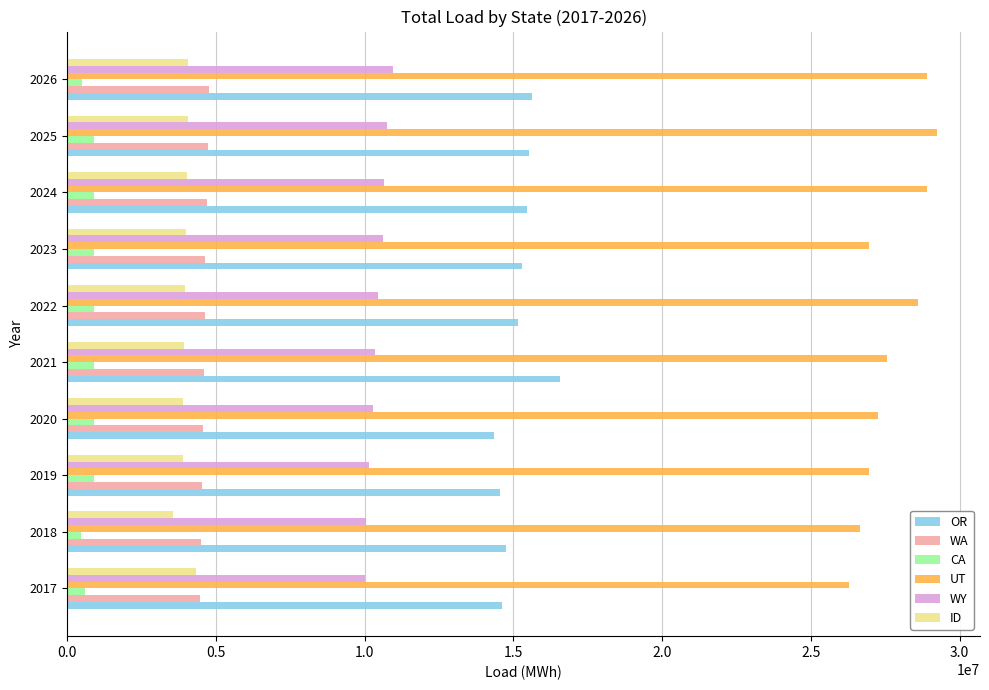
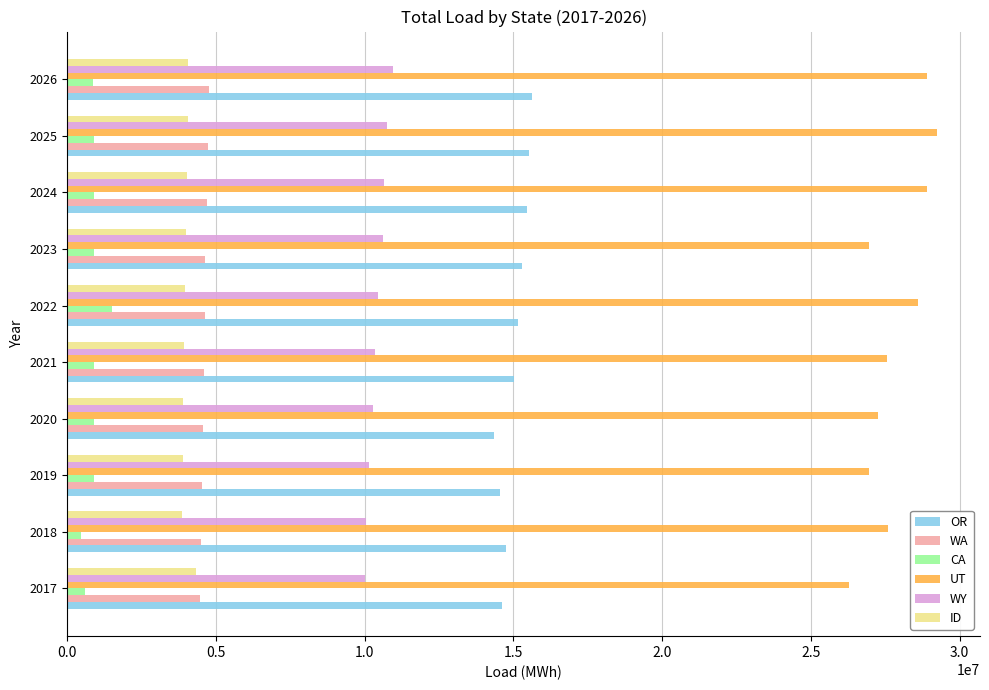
  {
    "OR": {
      "2026": 15600000,
      "2025": 15500000,
      "2024": 15400000,
      "2023": 15300000,
      "2022": 15100000,
-     "2021": 16600000,
+     "2021": 15000000,
      "2020": 14400000,
      "2019": 14500000,
      "2018": 14700000,
      "2017": 14600000
    },
    "CA": {
-     "2026": 500000,
+     "2026": 900000,
      "2025": 900000,
      "2024": 900000,
      "2023": 900000,
-     "2022": 900000,
+     "2022": 1500000,
      "2021": 900000,
      "2020": 900000,
      "2019": 900000,
      "2018": 500000,
      "2017": 600000
    },
    "UT": {
      "2026": 28900000,
      "2025": 29200000,
      "2024": 28900000,
      "2023": 27000000,
      "2022": 28600000,
      "2021": 27500000,
      "2020": 27300000,
      "2019": 27000000,
-     "2018": 26600000,
+     "2018": 27600000,
      "2017": 26300000
    },
    "ID": {
      "2026": 4100000,
      "2025": 4000000,
      "2024": 4000000,
      "2023": 4000000,
      "2022": 4000000,
      "2021": 3900000,
      "2020": 3900000,
      "2019": 3900000,
-     "2018": 3600000,
+     "2018": 3800000,
      "2017": 4300000
    }
  }
